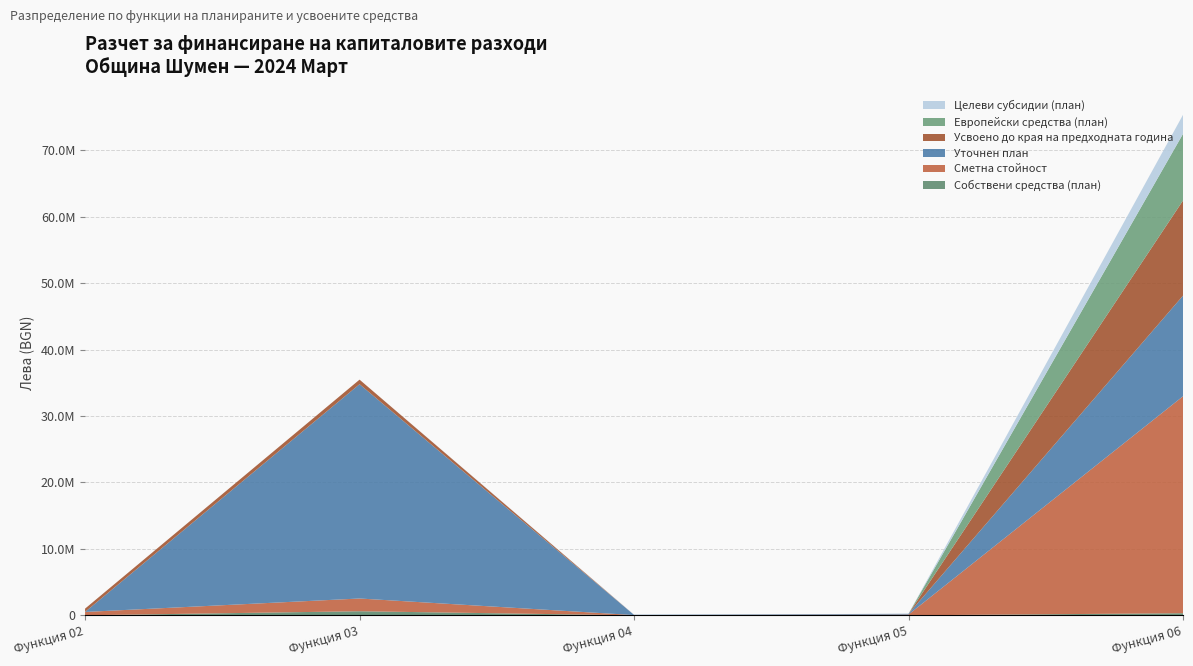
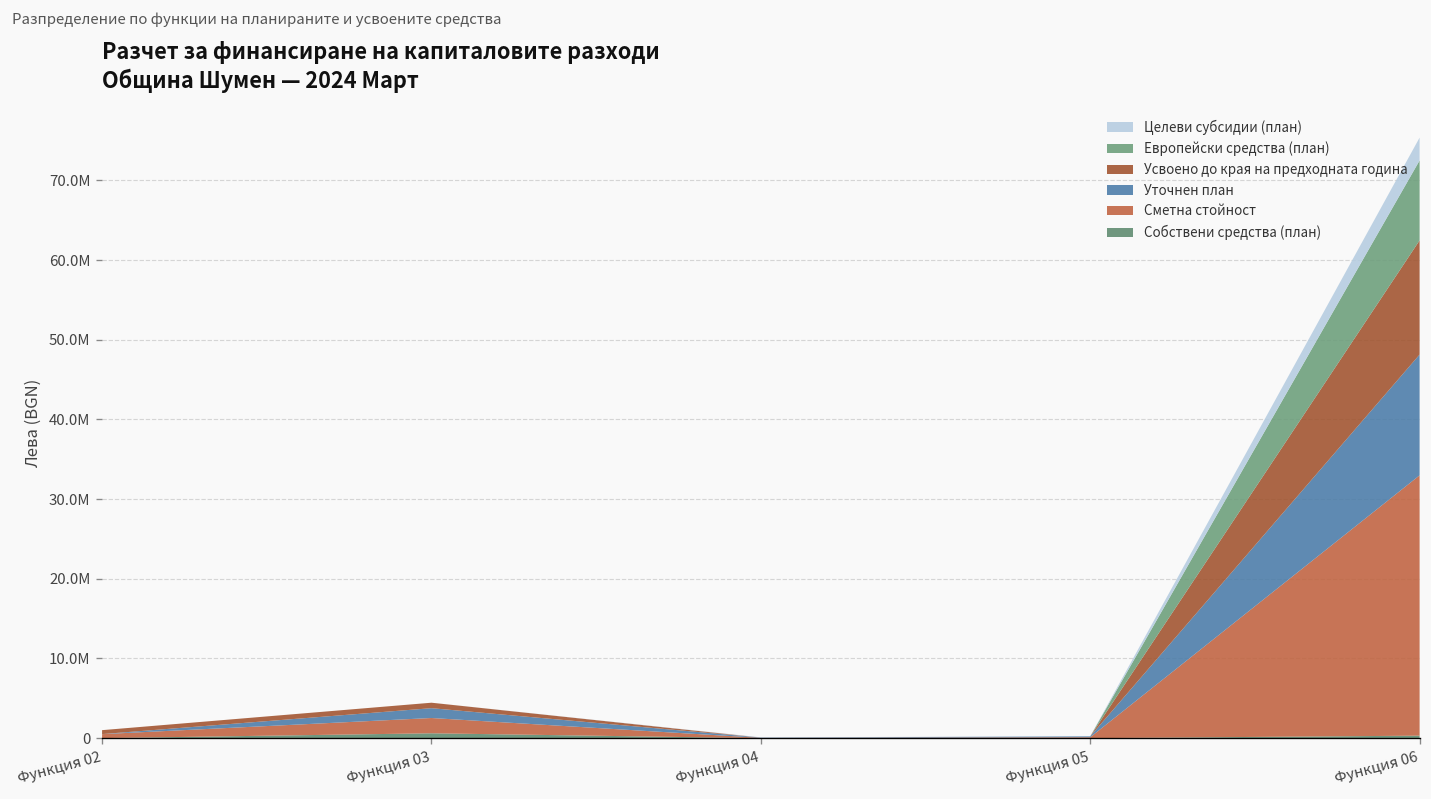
  {
    "Уточнен план": {
-     "Функция 03": 32000000,
+     "Функция 03": 1000000,
      "Функция 06": 15000000
    },
    "Целеви субсидии (план)": {
      "Функция 06": 3000000
    }
  }
